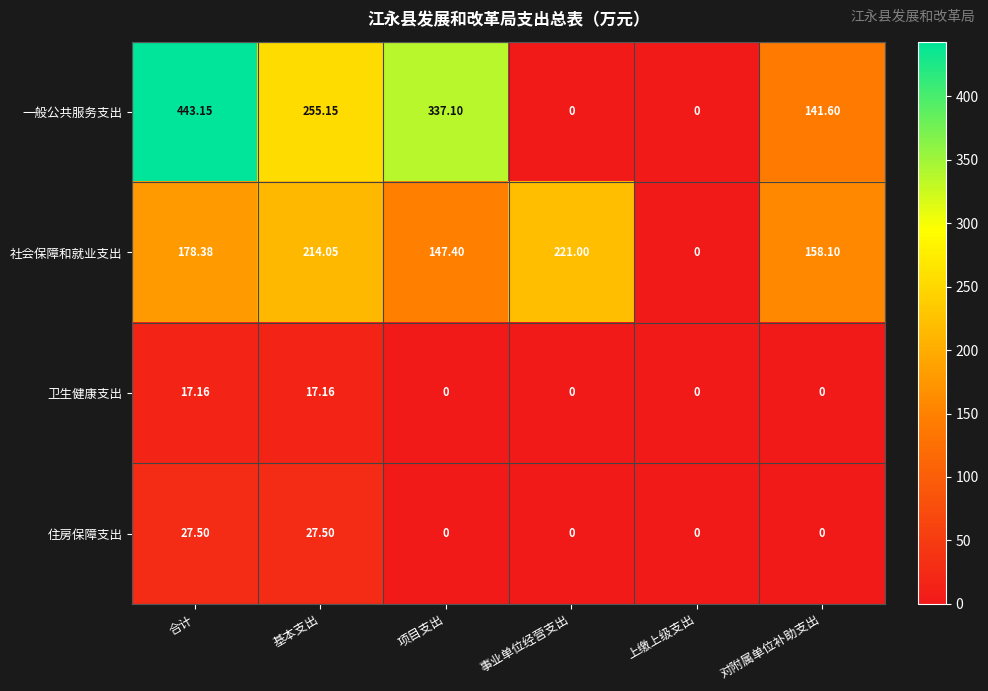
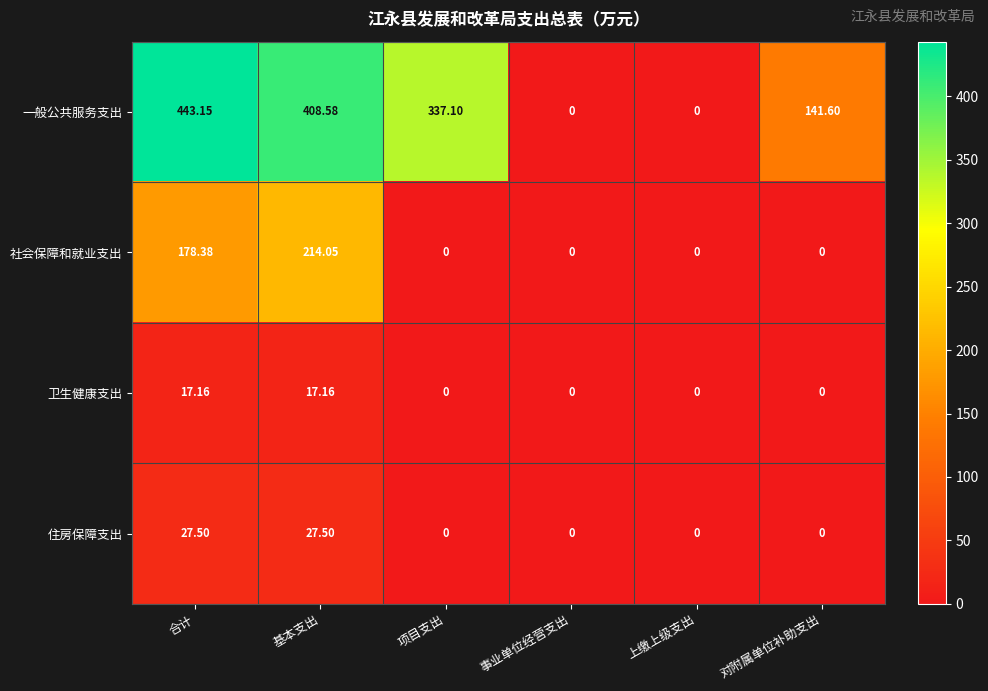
  {
    "一般公共服务支出": {
      "合计": 443.15,
-     "基本支出": 255.15,
+     "基本支出": 408.58,
      "项目支出": 337.10,
      "事业单位经营支出": 0,
      "上缴上级支出": 0,
      "对附属单位补助支出": 141.60
    },
    "社会保障和就业支出": {
      "合计": 178.38,
      "基本支出": 214.05,
-     "项目支出": 147.40,
-     "事业单位经营支出": 221.00,
+     "项目支出": 0,
+     "事业单位经营支出": 0,
      "上缴上级支出": 0,
-     "对附属单位补助支出": 158.10
+     "对附属单位补助支出": 0
    },
    "卫生健康支出": {
      "合计": 17.16,
      "基本支出": 17.16,
      "项目支出": 0,
      "事业单位经营支出": 0,
      "上缴上级支出": 0,
      "对附属单位补助支出": 0
    },
    "住房保障支出": {
      "合计": 27.50,
      "基本支出": 27.50,
      "项目支出": 0,
      "事业单位经营支出": 0,
      "上缴上级支出": 0,
      "对附属单位补助支出": 0
    }
  }
